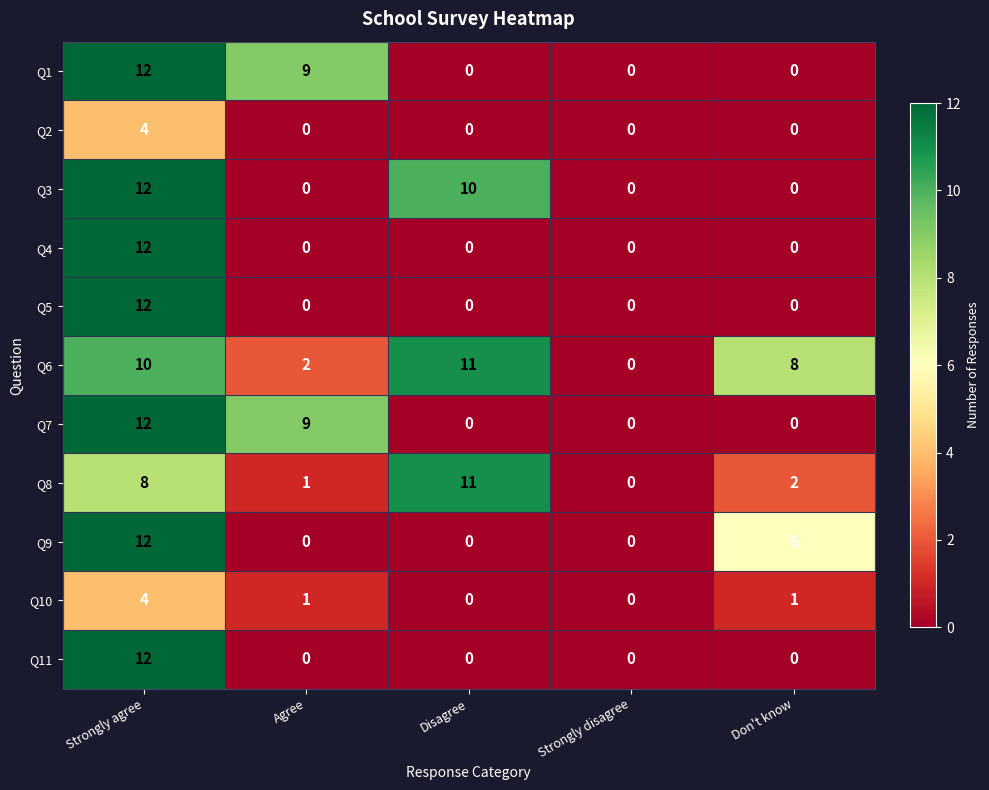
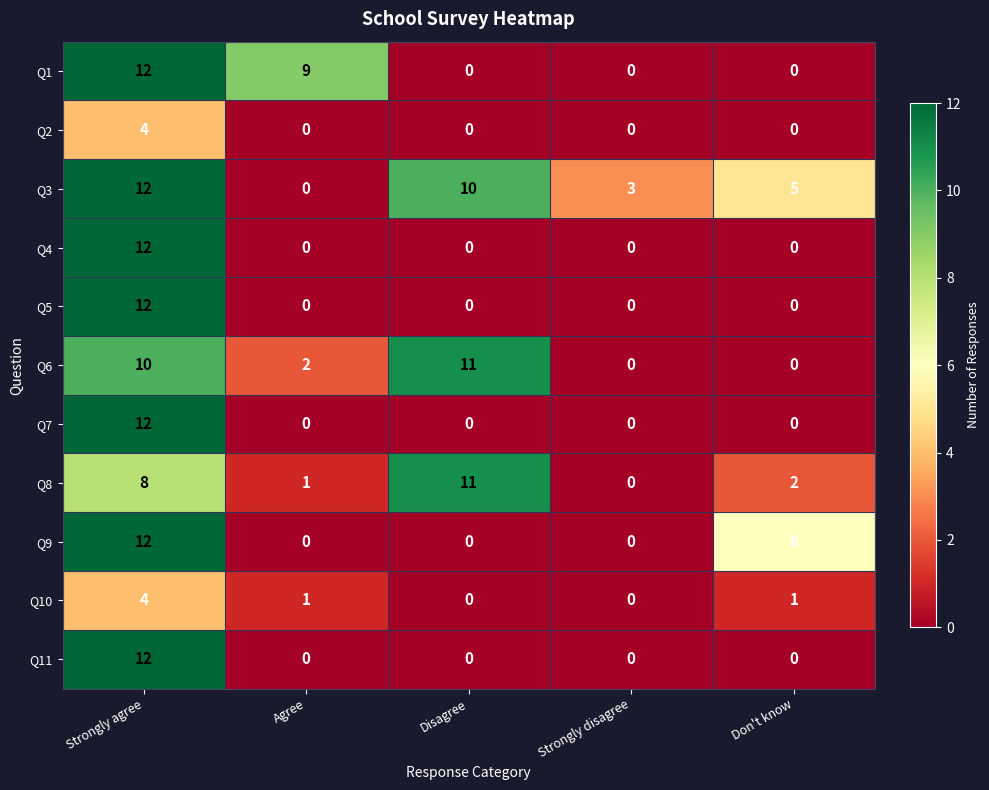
  {
    "Q1": {
      "Strongly agree": 12,
      "Agree": 9,
      "Disagree": 0,
      "Strongly disagree": 0,
      "Don't know": 0
    },
    "Q2": {
      "Strongly agree": 4,
      "Agree": 0,
      "Disagree": 0,
      "Strongly disagree": 0,
      "Don't know": 0
    },
    "Q3": {
      "Strongly agree": 12,
      "Agree": 0,
      "Disagree": 10,
-     "Strongly disagree": 0,
-     "Don't know": 0
+     "Strongly disagree": 3,
+     "Don't know": 5
    },
    "Q4": {
      "Strongly agree": 12,
      "Agree": 0,
      "Disagree": 0,
      "Strongly disagree": 0,
      "Don't know": 0
    },
    "Q5": {
      "Strongly agree": 12,
      "Agree": 0,
      "Disagree": 0,
      "Strongly disagree": 0,
      "Don't know": 0
    },
    "Q6": {
      "Strongly agree": 10,
      "Agree": 2,
      "Disagree": 11,
      "Strongly disagree": 0,
-     "Don't know": 8
+     "Don't know": 0
    },
    "Q7": {
      "Strongly agree": 12,
-     "Agree": 9,
+     "Agree": 0,
      "Disagree": 0,
      "Strongly disagree": 0,
      "Don't know": 0
    },
    "Q8": {
      "Strongly agree": 8,
      "Agree": 1,
      "Disagree": 11,
      "Strongly disagree": 0,
      "Don't know": 2
    },
    "Q9": {
      "Strongly agree": 12,
      "Agree": 0,
      "Disagree": 0,
      "Strongly disagree": 0,
      "Don't know": 6
    },
    "Q10": {
      "Strongly agree": 4,
      "Agree": 1,
      "Disagree": 0,
      "Strongly disagree": 0,
      "Don't know": 1
    },
    "Q11": {
      "Strongly agree": 12,
      "Agree": 0,
      "Disagree": 0,
      "Strongly disagree": 0,
      "Don't know": 0
    }
  }
